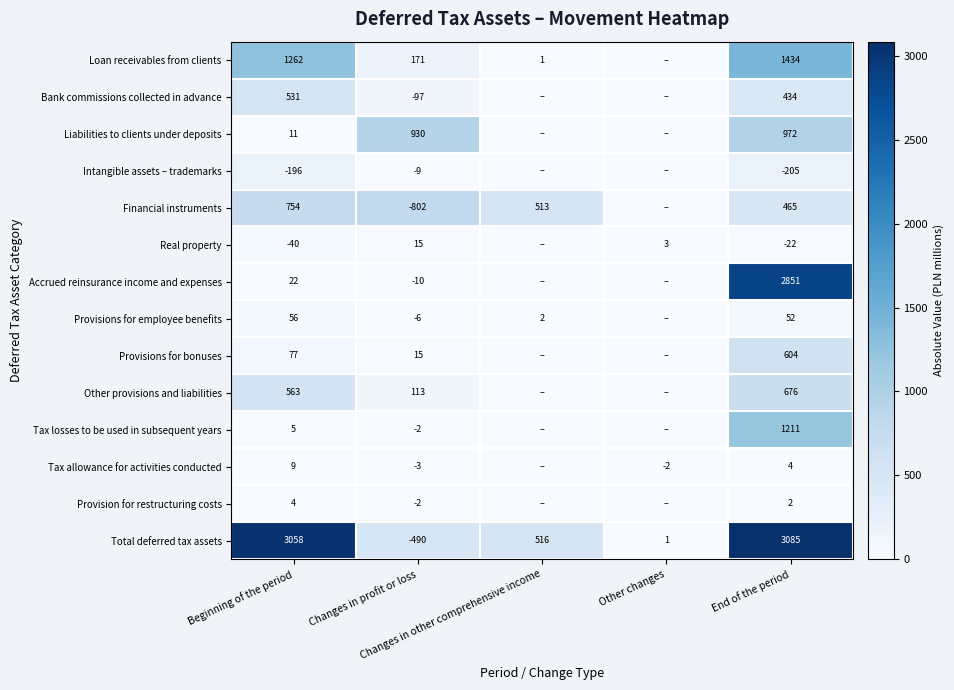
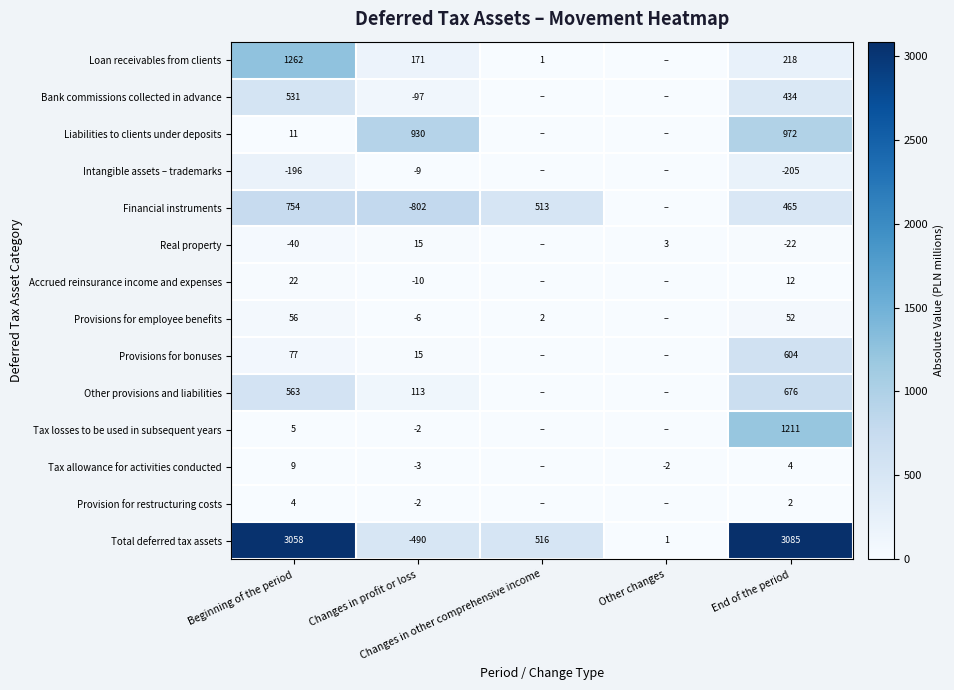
  {
    "Loan receivables from clients": {
      "Beginning of the period": 1262,
      "Changes in profit or loss": 171,
      "Changes in other comprehensive income": 1,
-     "End of the period": 1434
+     "End of the period": 218
    },
    "Bank commissions collected in advance": {
      "Beginning of the period": 531,
      "Changes in profit or loss": -97,
      "End of the period": 434
    },
    "Liabilities to clients under deposits": {
      "Beginning of the period": 11,
      "Changes in profit or loss": 930,
      "End of the period": 972
    },
    "Intangible assets – trademarks": {
      "Beginning of the period": -196,
      "Changes in profit or loss": -9,
      "End of the period": -205
    },
    "Financial instruments": {
      "Beginning of the period": 754,
      "Changes in profit or loss": -802,
      "Changes in other comprehensive income": 513,
      "End of the period": 465
    },
    "Real property": {
      "Beginning of the period": -40,
      "Changes in profit or loss": 15,
      "Other changes": 3,
      "End of the period": -22
    },
    "Accrued reinsurance income and expenses": {
      "Beginning of the period": 22,
      "Changes in profit or loss": -10,
-     "End of the period": 2851
+     "End of the period": 12
    },
    "Provisions for employee benefits": {
      "Beginning of the period": 56,
      "Changes in profit or loss": -6,
      "Changes in other comprehensive income": 2,
      "End of the period": 52
    },
    "Provisions for bonuses": {
      "Beginning of the period": 77,
      "Changes in profit or loss": 15,
      "End of the period": 604
    },
    "Other provisions and liabilities": {
      "Beginning of the period": 563,
      "Changes in profit or loss": 113,
      "End of the period": 676
    },
    "Tax losses to be used in subsequent years": {
      "Beginning of the period": 5,
      "Changes in profit or loss": -2,
      "End of the period": 1211
    },
    "Tax allowance for activities conducted": {
      "Beginning of the period": 9,
      "Changes in profit or loss": -3,
      "Other changes": -2,
      "End of the period": 4
    },
    "Provision for restructuring costs": {
      "Beginning of the period": 4,
      "Changes in profit or loss": -2,
      "End of the period": 2
    },
    "Total deferred tax assets": {
      "Beginning of the period": 3058,
      "Changes in profit or loss": -490,
      "Changes in other comprehensive income": 516,
      "Other changes": 1,
      "End of the period": 3085
    }
  }
